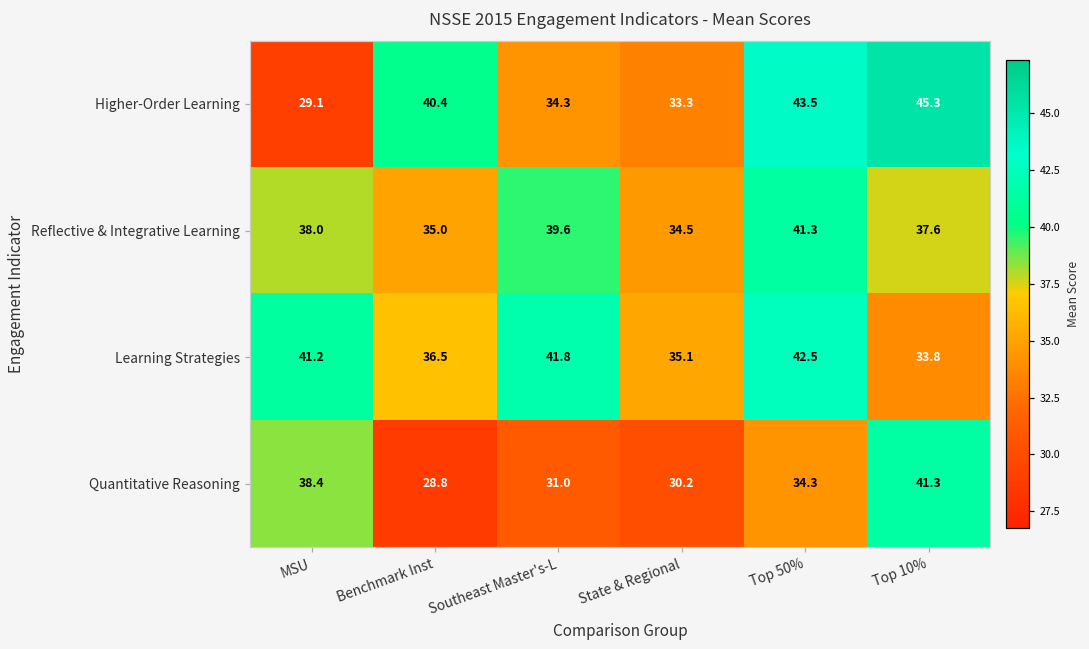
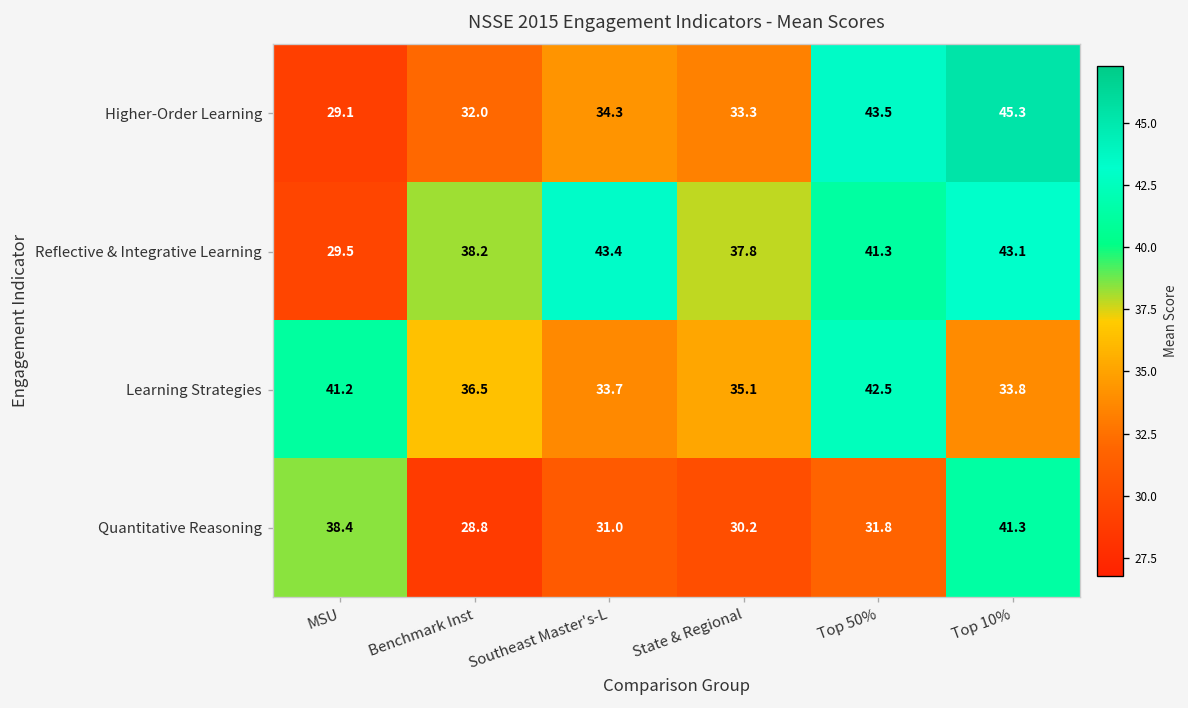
  {
    "Higher-Order Learning": {
      "MSU": 29.1,
-     "Benchmark Inst": 40.4,
+     "Benchmark Inst": 32.0,
      "Southeast Master's-L": 34.3,
      "State & Regional": 33.3,
      "Top 50%": 43.5,
      "Top 10%": 45.3
    },
    "Reflective & Integrative Learning": {
-     "MSU": 38.0,
-     "Benchmark Inst": 35.0,
-     "Southeast Master's-L": 39.6,
-     "State & Regional": 34.5,
+     "MSU": 29.5,
+     "Benchmark Inst": 38.2,
+     "Southeast Master's-L": 43.4,
+     "State & Regional": 37.8,
      "Top 50%": 41.3,
-     "Top 10%": 37.6
+     "Top 10%": 43.1
    },
    "Learning Strategies": {
      "MSU": 41.2,
      "Benchmark Inst": 36.5,
-     "Southeast Master's-L": 41.8,
+     "Southeast Master's-L": 33.7,
      "State & Regional": 35.1,
      "Top 50%": 42.5,
      "Top 10%": 33.8
    },
    "Quantitative Reasoning": {
      "MSU": 38.4,
      "Benchmark Inst": 28.8,
      "Southeast Master's-L": 31.0,
      "State & Regional": 30.2,
-     "Top 50%": 34.3,
+     "Top 50%": 31.8,
      "Top 10%": 41.3
    }
  }
